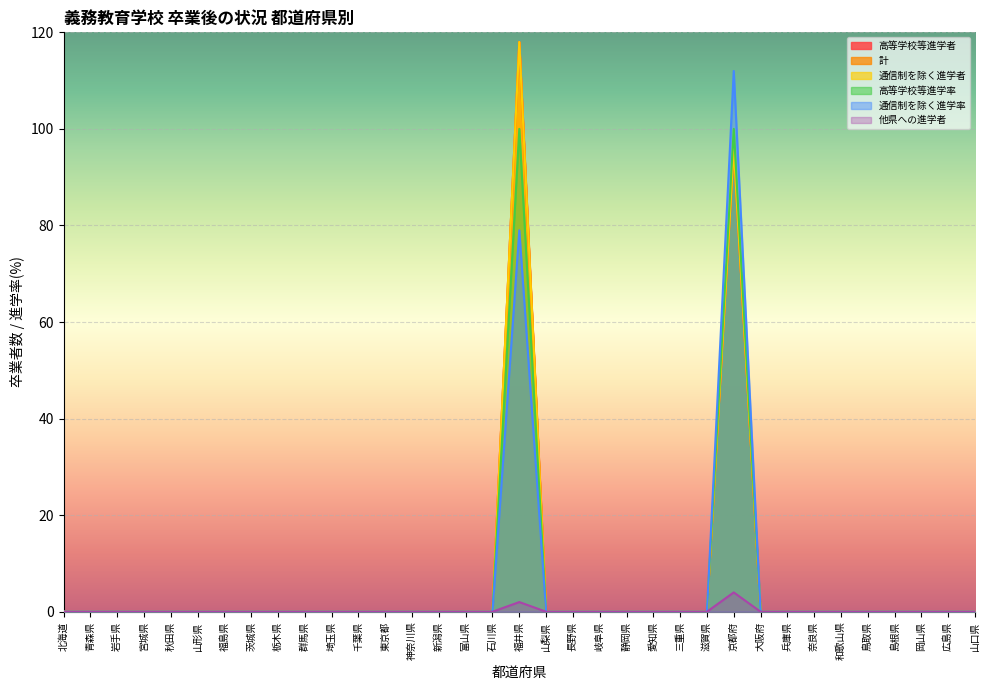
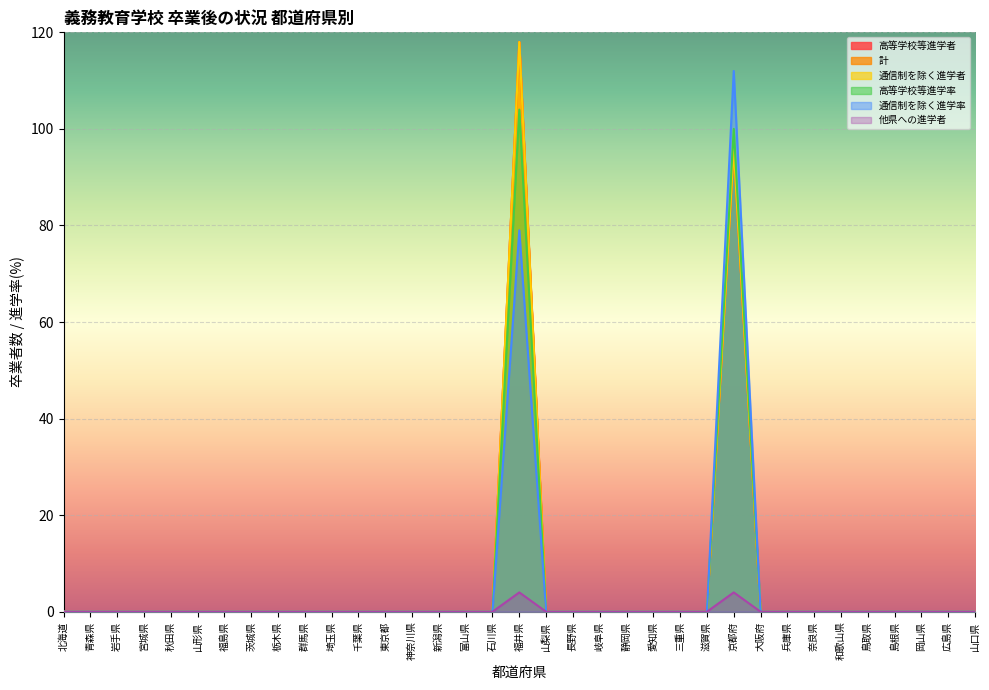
  {
    "通信制を除く進学者": {
      "福井県": 118,
      "京都府": 96
    },
    "高等学校等進学率": {
-     "福井県": 100,
+     "福井県": 104,
      "京都府": 100
    },
    "通信制を除く進学率": {
      "福井県": 79,
      "京都府": 112
    },
    "他県への進学者": {
-     "福井県": 2,
+     "福井県": 4,
      "京都府": 4
    }
  }
